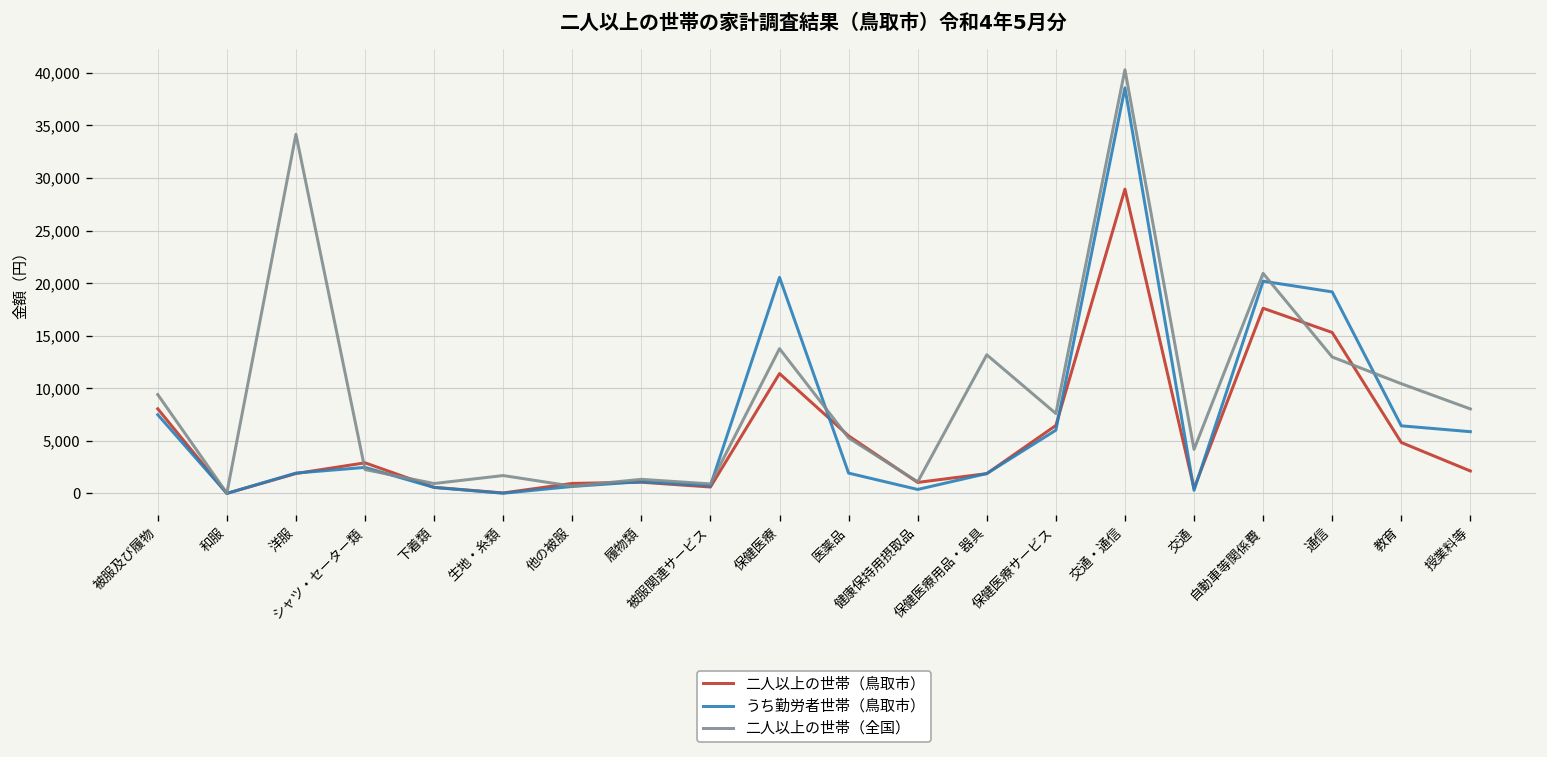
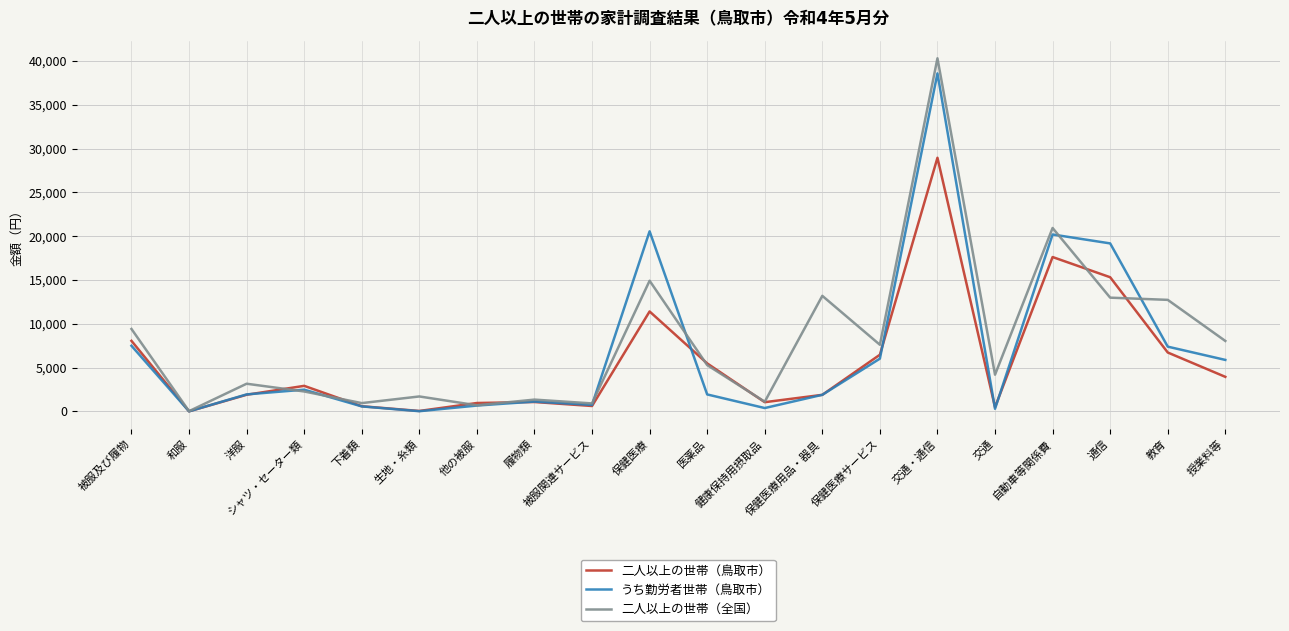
  {
    "二人以上の世帯（鳥取市）": {
      "被服及び履物": "8,000",
      "シャツ・セーター類": "3,000",
      "保健医療": "11,000",
      "保健医療サービス": "6,000",
      "交通・通信": "29,000",
      "自動車等関係費": "18,000",
      "通信": "15,000",
-     "教育": "5,000",
-     "授業料等": "2,000"
+     "教育": "7,000",
+     "授業料等": "4,000"
    },
    "うち勤労者世帯（鳥取市）": {
      "被服及び履物": "7,000",
      "保健医療": "21,000",
      "医薬品": "2,000",
      "健康保持用摂取品": "0",
      "保健医療サービス": "6,000",
      "交通・通信": "39,000",
      "自動車等関係費": "20,000",
      "通信": "19,000",
-     "教育": "6,000",
+     "教育": "7,000",
      "授業料等": "6,000"
    },
    "二人以上の世帯（全国）": {
      "被服及び履物": "9,000",
-     "洋服": "34,000",
+     "洋服": "3,000",
      "下着類": "1,000",
      "生地・糸類": "2,000",
-     "保健医療": "14,000",
+     "保健医療": "15,000",
      "保健医療用品・器具": "13,000",
      "保健医療サービス": "8,000",
      "交通・通信": "40,000",
      "交通": "4,000",
      "自動車等関係費": "21,000",
      "通信": "13,000",
-     "教育": "10,000",
+     "教育": "13,000",
      "授業料等": "8,000"
    }
  }
